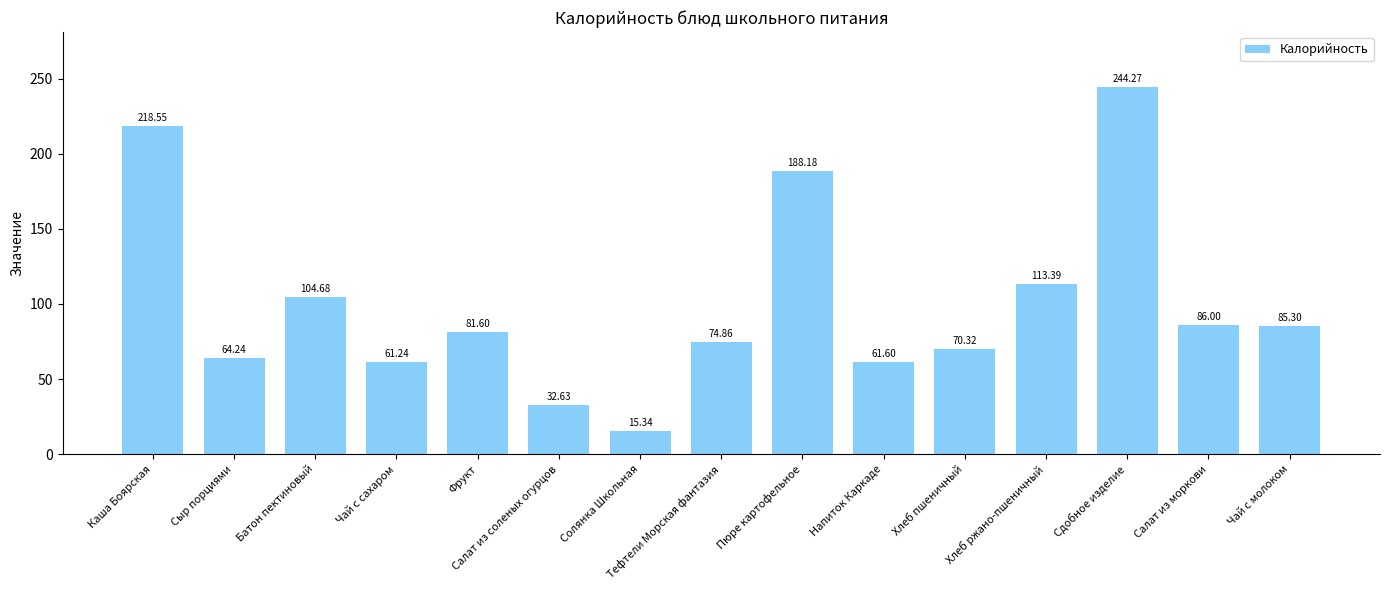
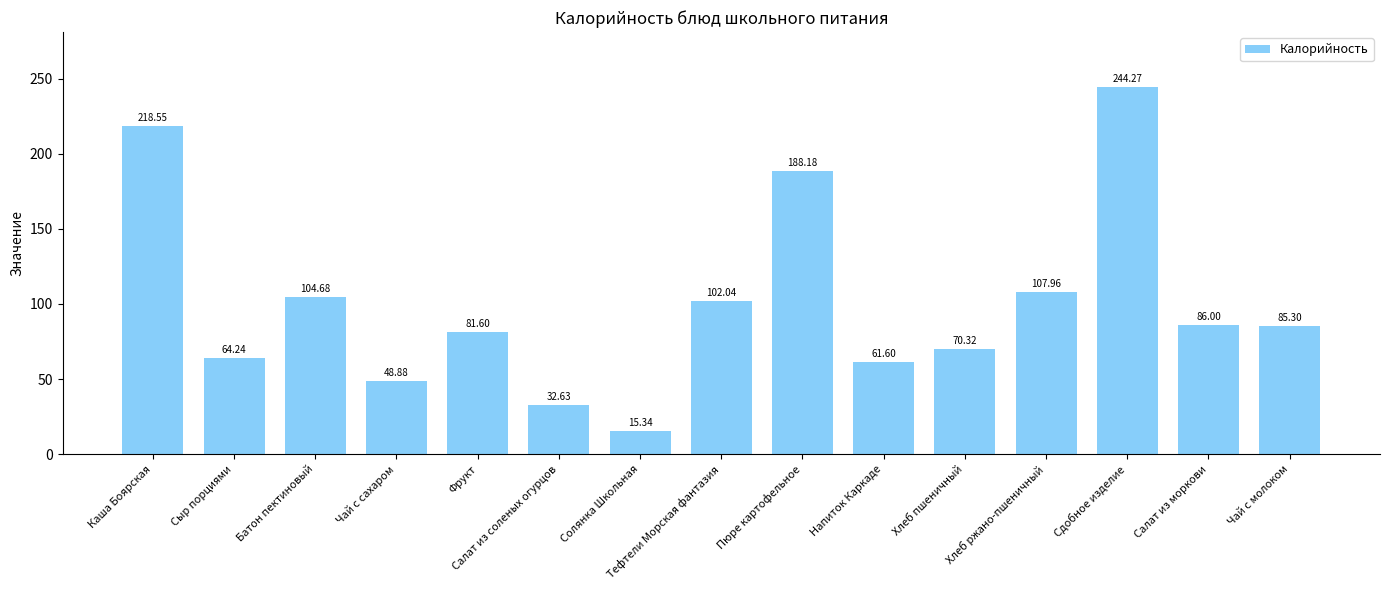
  {
    "Каша Боярская": 218.55,
    "Сыр порциями": 64.24,
    "Батон пектиновый": 104.68,
-   "Чай с сахаром": 61.24,
+   "Чай с сахаром": 48.88,
    "Фрукт": 81.60,
    "Салат из соленых огурцов": 32.63,
    "Солянка Школьная": 15.34,
-   "Тефтели Морская фантазия": 74.86,
+   "Тефтели Морская фантазия": 102.04,
    "Пюре картофельное": 188.18,
    "Напиток Каркаде": 61.60,
    "Хлеб пшеничный": 70.32,
-   "Хлеб ржано-пшеничный": 113.39,
+   "Хлеб ржано-пшеничный": 107.96,
    "Сдобное изделие": 244.27,
    "Салат из моркови": 86.00,
    "Чай с молоком": 85.30
  }
